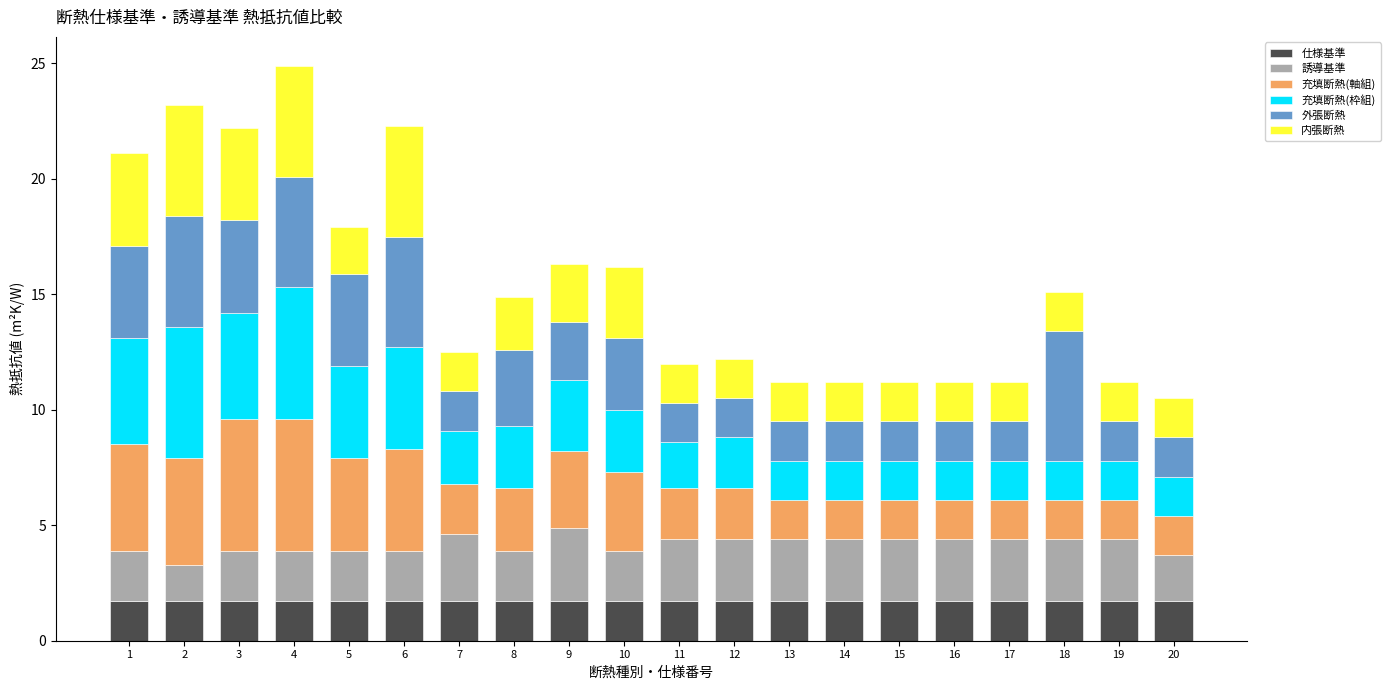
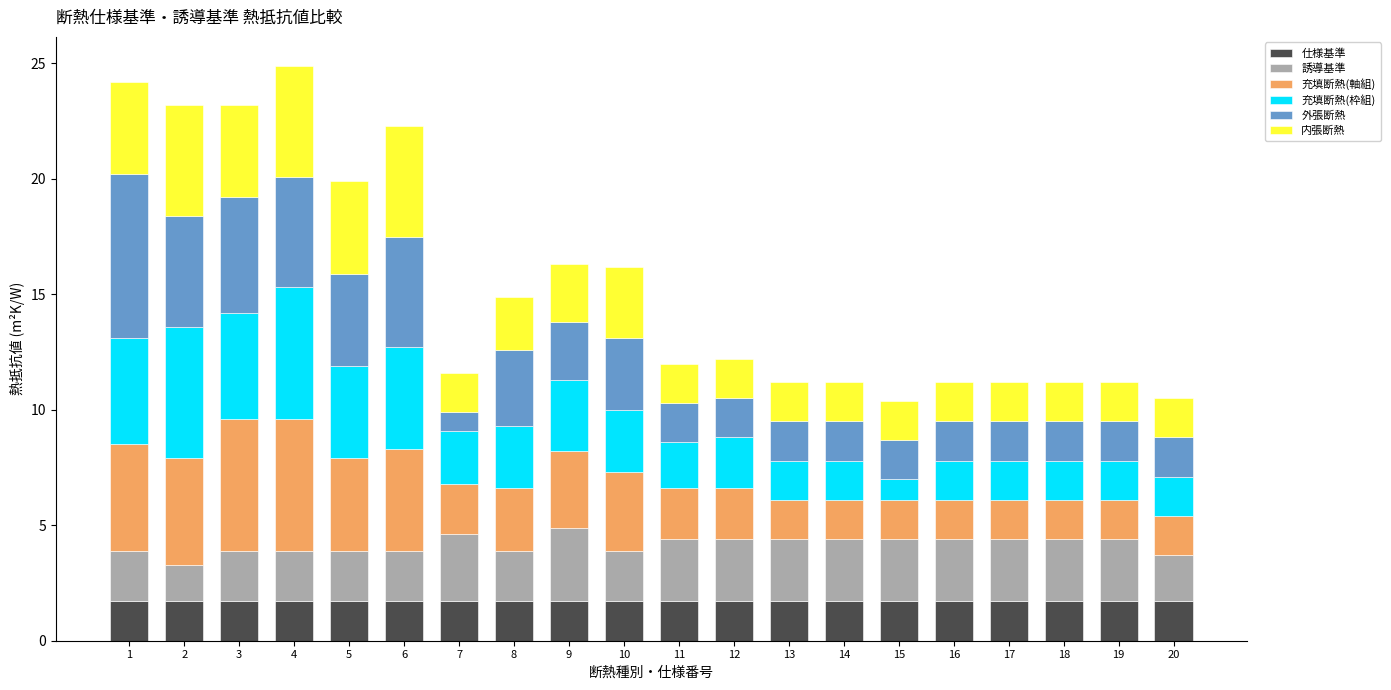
  {
    "仕様基準": {
      "1": 1.7,
      "2": 1.7,
      "3": 1.7,
      "4": 1.7,
      "5": 1.7,
      "6": 1.7,
      "7": 1.7,
      "8": 1.7,
      "9": 1.7,
      "10": 1.7,
      "11": 1.7,
      "12": 1.7,
      "13": 1.7,
      "14": 1.7,
      "15": 1.7,
      "16": 1.7,
      "17": 1.7,
      "18": 1.7,
      "19": 1.7,
      "20": 1.7
    },
    "誘導基準": {
      "1": 2.2,
      "2": 1.6,
      "3": 2.2,
      "4": 2.2,
      "5": 2.2,
      "6": 2.2,
      "7": 2.9,
      "8": 2.2,
      "9": 3.2,
      "10": 2.2,
      "11": 2.7,
      "12": 2.7,
      "13": 2.7,
      "14": 2.7,
      "15": 2.7,
      "16": 2.7,
      "17": 2.7,
      "18": 2.7,
      "19": 2.7,
      "20": 2.0
    },
    "充填断熱(軸組)": {
      "1": 4.6,
      "2": 4.6,
      "3": 5.7,
      "4": 5.7,
      "5": 4.0,
      "6": 4.4,
      "7": 2.2,
      "8": 2.7,
      "9": 3.3,
      "10": 3.4,
      "11": 2.2,
      "12": 2.2,
      "13": 1.7,
      "14": 1.7,
      "15": 1.7,
      "16": 1.7,
      "17": 1.7,
      "18": 1.7,
      "19": 1.7,
      "20": 1.7
    },
    "充填断熱(枠組)": {
      "1": 4.6,
      "2": 5.7,
      "3": 4.6,
      "4": 5.7,
      "5": 4.0,
      "6": 4.4,
      "7": 2.3,
      "8": 2.7,
      "9": 3.1,
      "10": 2.7,
      "11": 2.0,
      "12": 2.2,
      "13": 1.7,
      "14": 1.7,
-     "15": 1.7,
+     "15": 0.9,
      "16": 1.7,
      "17": 1.7,
      "18": 1.7,
      "19": 1.7,
      "20": 1.7
    },
    "外張断熱": {
-     "1": 4.0,
+     "1": 7.1,
      "2": 4.8,
-     "3": 4,
+     "3": 5,
      "4": 4.8,
      "5": 4.0,
      "6": 4.8,
-     "7": 1.7,
+     "7": 0.8,
      "8": 3.3,
      "9": 2.5,
      "10": 3.1,
      "11": 1.7,
      "12": 1.7,
      "13": 1.7,
      "14": 1.7,
      "15": 1.7,
      "16": 1.7,
      "17": 1.7,
-     "18": 5.6,
+     "18": 1.7,
      "19": 1.7,
      "20": 1.7
    },
    "内張断熱": {
      "1": 4,
      "2": 4.8,
      "3": 4,
      "4": 4.8,
-     "5": 2,
+     "5": 4,
      "6": 4.8,
      "7": 1.7,
      "8": 2.3,
      "9": 2.5,
      "10": 3,
      "11": 1.7,
      "12": 1.7,
      "13": 1.7,
      "14": 1.7,
      "15": 1.7,
      "16": 1.7,
      "17": 1.7,
      "18": 1.7,
      "19": 1.7,
      "20": 1.7
    }
  }
